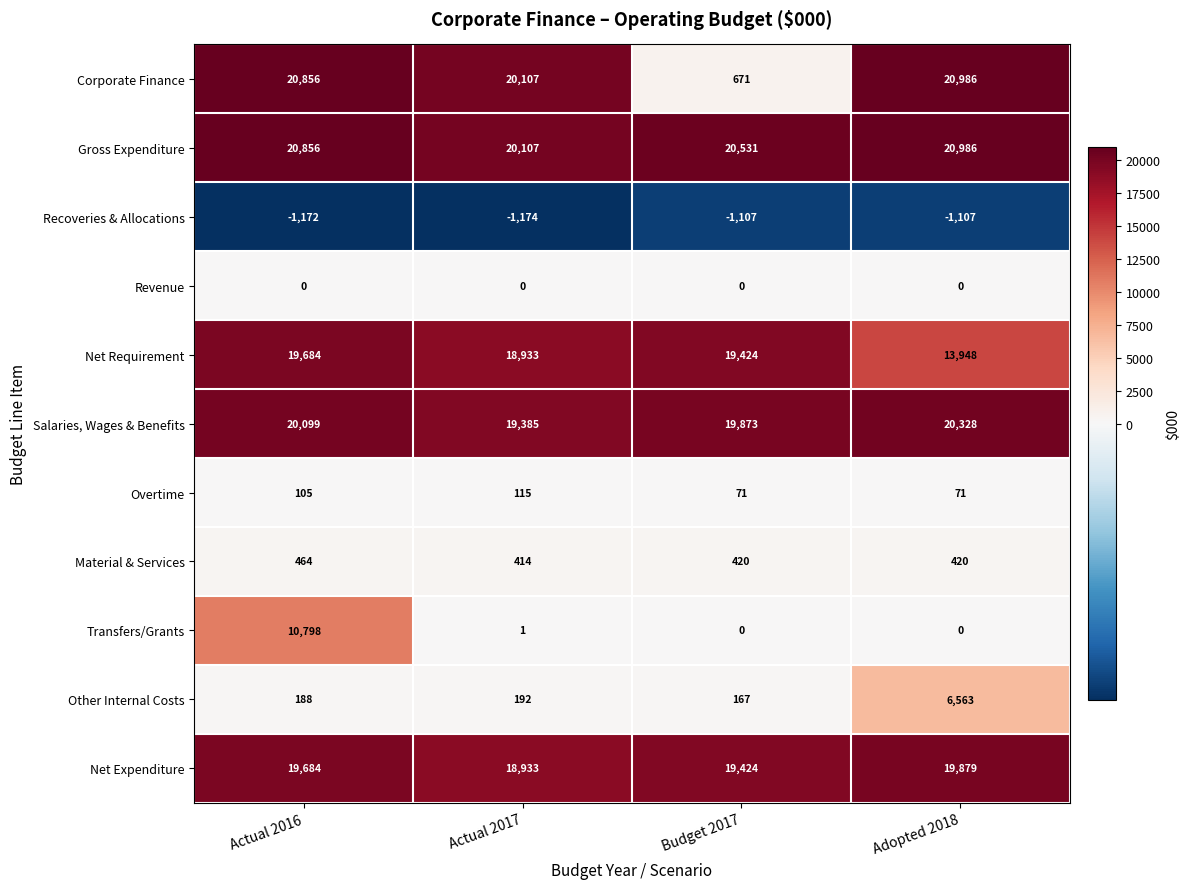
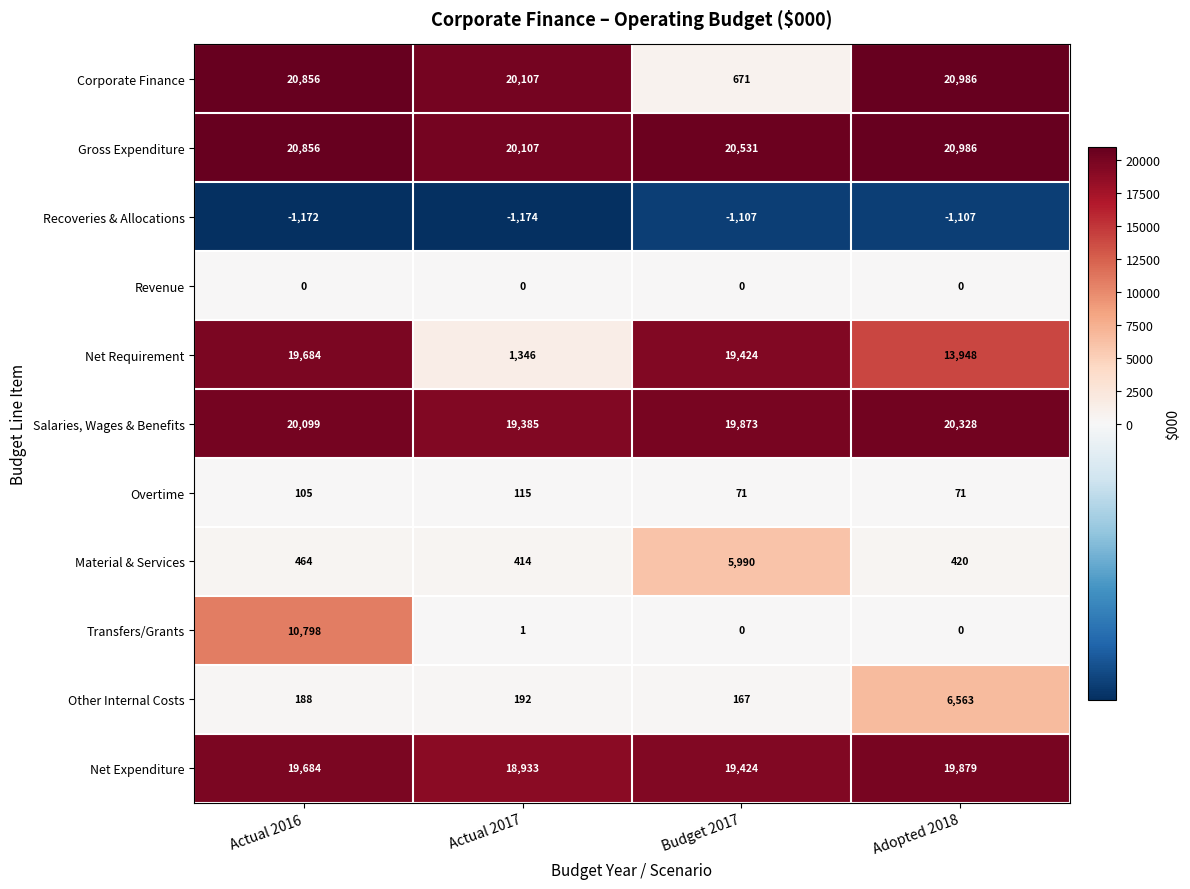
  {
    "Corporate Finance": {
      "Actual 2016": "20,856",
      "Actual 2017": "20,107",
      "Budget 2017": "671",
      "Adopted 2018": "20,986"
    },
    "Gross Expenditure": {
      "Actual 2016": "20,856",
      "Actual 2017": "20,107",
      "Budget 2017": "20,531",
      "Adopted 2018": "20,986"
    },
    "Recoveries & Allocations": {
      "Actual 2016": "-1,172",
      "Actual 2017": "-1,174",
      "Budget 2017": "-1,107",
      "Adopted 2018": "-1,107"
    },
    "Revenue": {
      "Actual 2016": "0",
      "Actual 2017": "0",
      "Budget 2017": "0",
      "Adopted 2018": "0"
    },
    "Net Requirement": {
      "Actual 2016": "19,684",
-     "Actual 2017": "18,933",
+     "Actual 2017": "1,346",
      "Budget 2017": "19,424",
      "Adopted 2018": "13,948"
    },
    "Salaries, Wages & Benefits": {
      "Actual 2016": "20,099",
      "Actual 2017": "19,385",
      "Budget 2017": "19,873",
      "Adopted 2018": "20,328"
    },
    "Overtime": {
      "Actual 2016": "105",
      "Actual 2017": "115",
      "Budget 2017": "71",
      "Adopted 2018": "71"
    },
    "Material & Services": {
      "Actual 2016": "464",
      "Actual 2017": "414",
-     "Budget 2017": "420",
+     "Budget 2017": "5,990",
      "Adopted 2018": "420"
    },
    "Transfers/Grants": {
      "Actual 2016": "10,798",
      "Actual 2017": "1",
      "Budget 2017": "0",
      "Adopted 2018": "0"
    },
    "Other Internal Costs": {
      "Actual 2016": "188",
      "Actual 2017": "192",
      "Budget 2017": "167",
      "Adopted 2018": "6,563"
    },
    "Net Expenditure": {
      "Actual 2016": "19,684",
      "Actual 2017": "18,933",
      "Budget 2017": "19,424",
      "Adopted 2018": "19,879"
    }
  }
